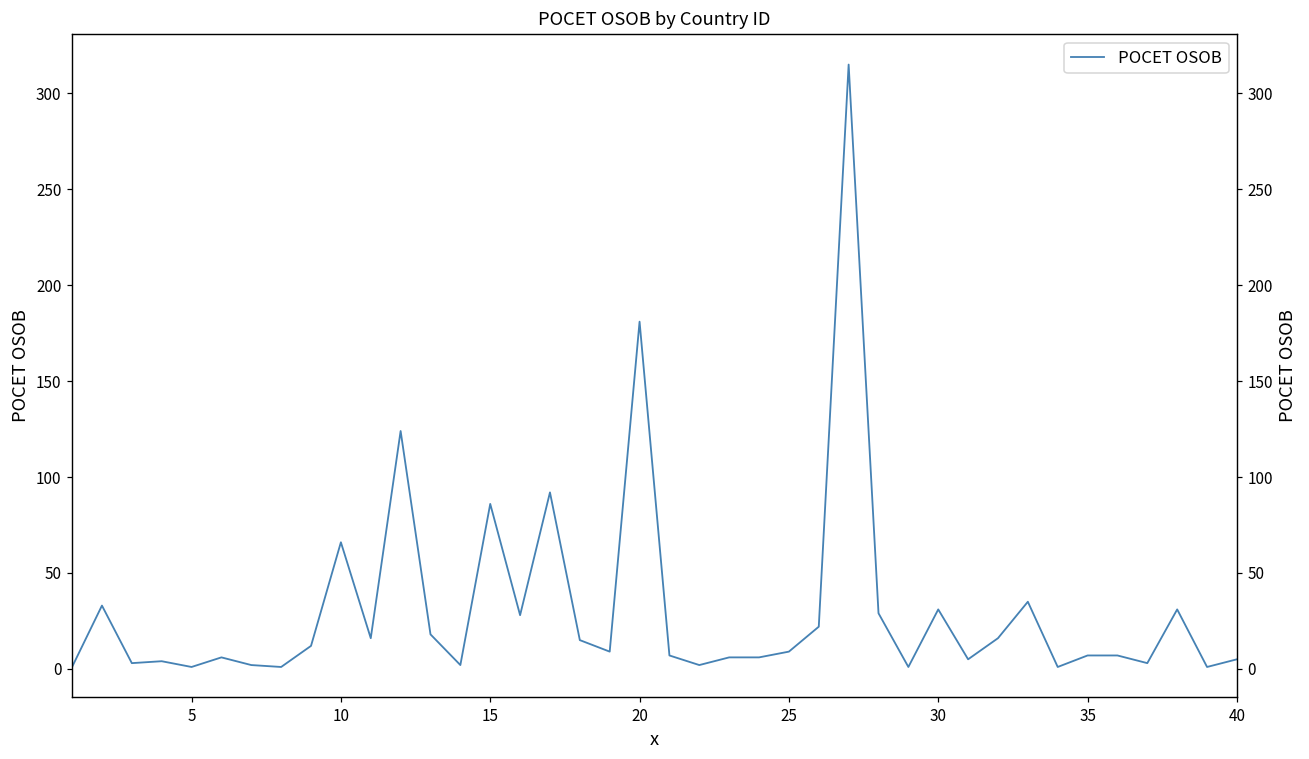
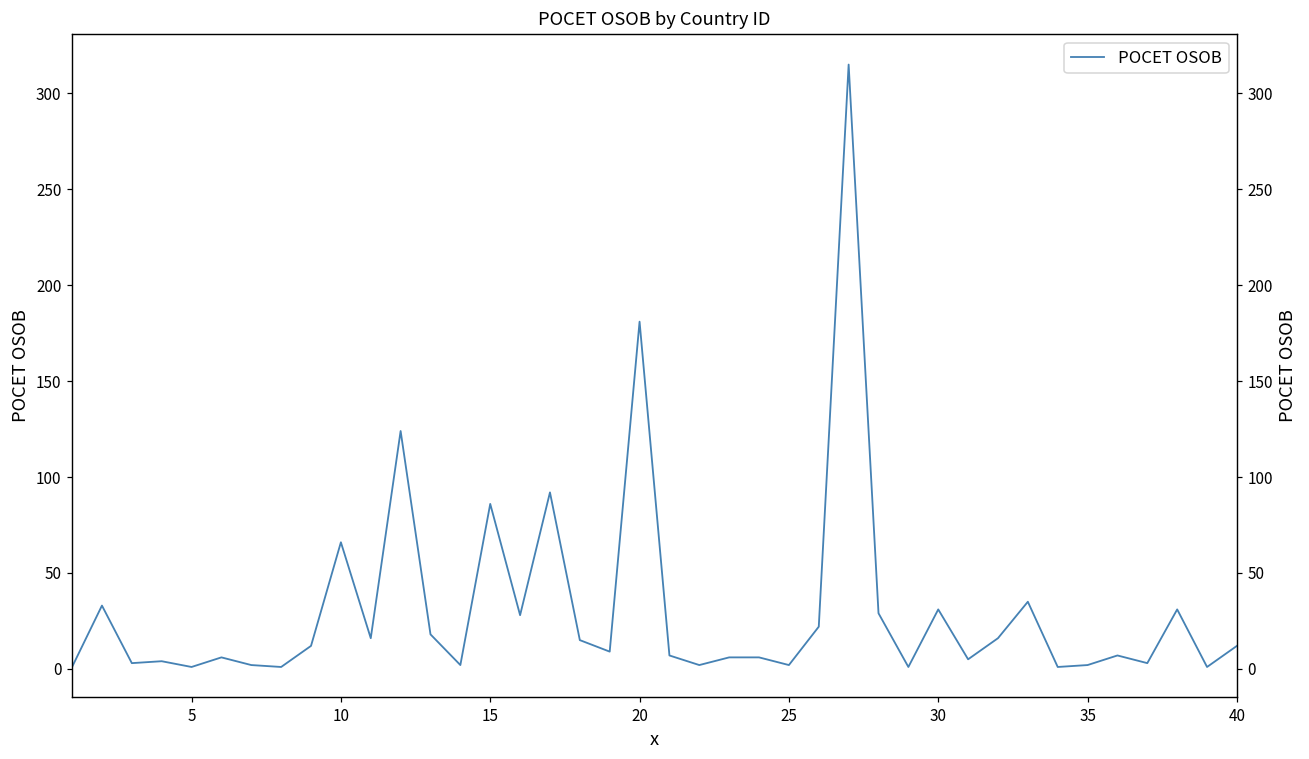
  {
    "5": 1,
    "10": 66,
    "15": 86,
    "20": 181,
-   "25": 9,
+   "25": 2,
    "30": 31,
-   "35": 7,
-   "40": 5
+   "35": 2,
+   "40": 12
  }
